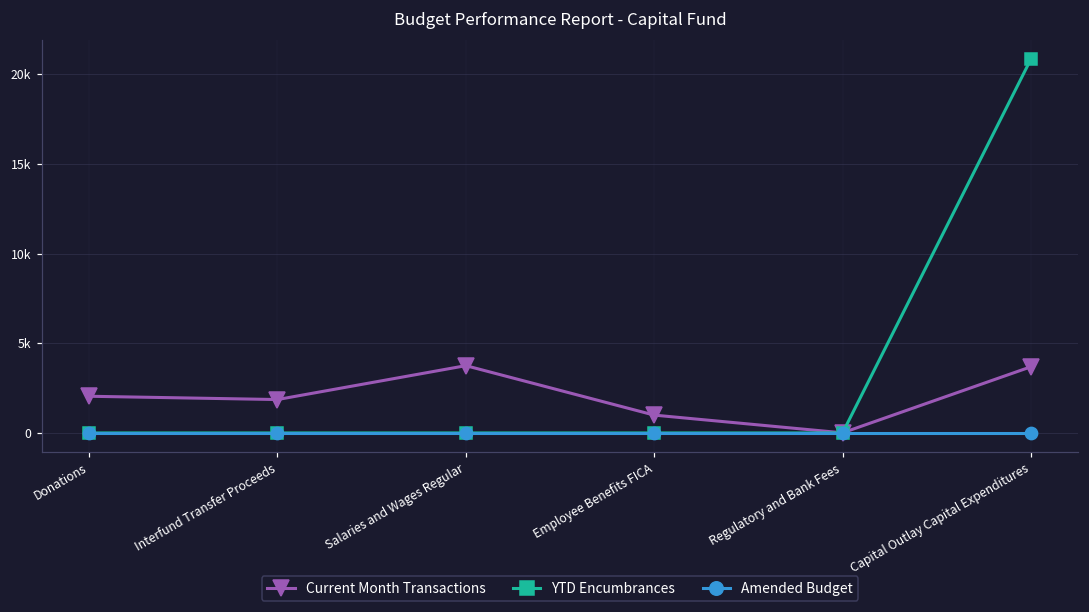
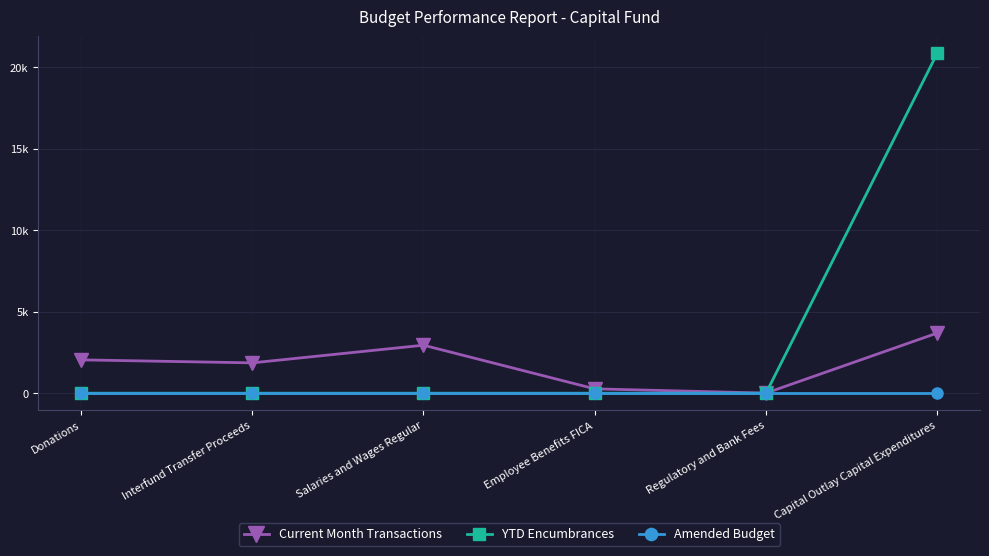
  {
    "Current Month Transactions": {
      "Donations": 2000,
      "Interfund Transfer Proceeds": 1900,
-     "Salaries and Wages Regular": 3800,
-     "Employee Benefits FICA": 1000,
+     "Salaries and Wages Regular": 2900,
+     "Employee Benefits FICA": 300,
      "Capital Outlay Capital Expenditures": 3700
    },
    "YTD Encumbrances": {
      "Capital Outlay Capital Expenditures": 20800
    },
    "Amended Budget": {
      "Capital Outlay Capital Expenditures": 0
    }
  }
